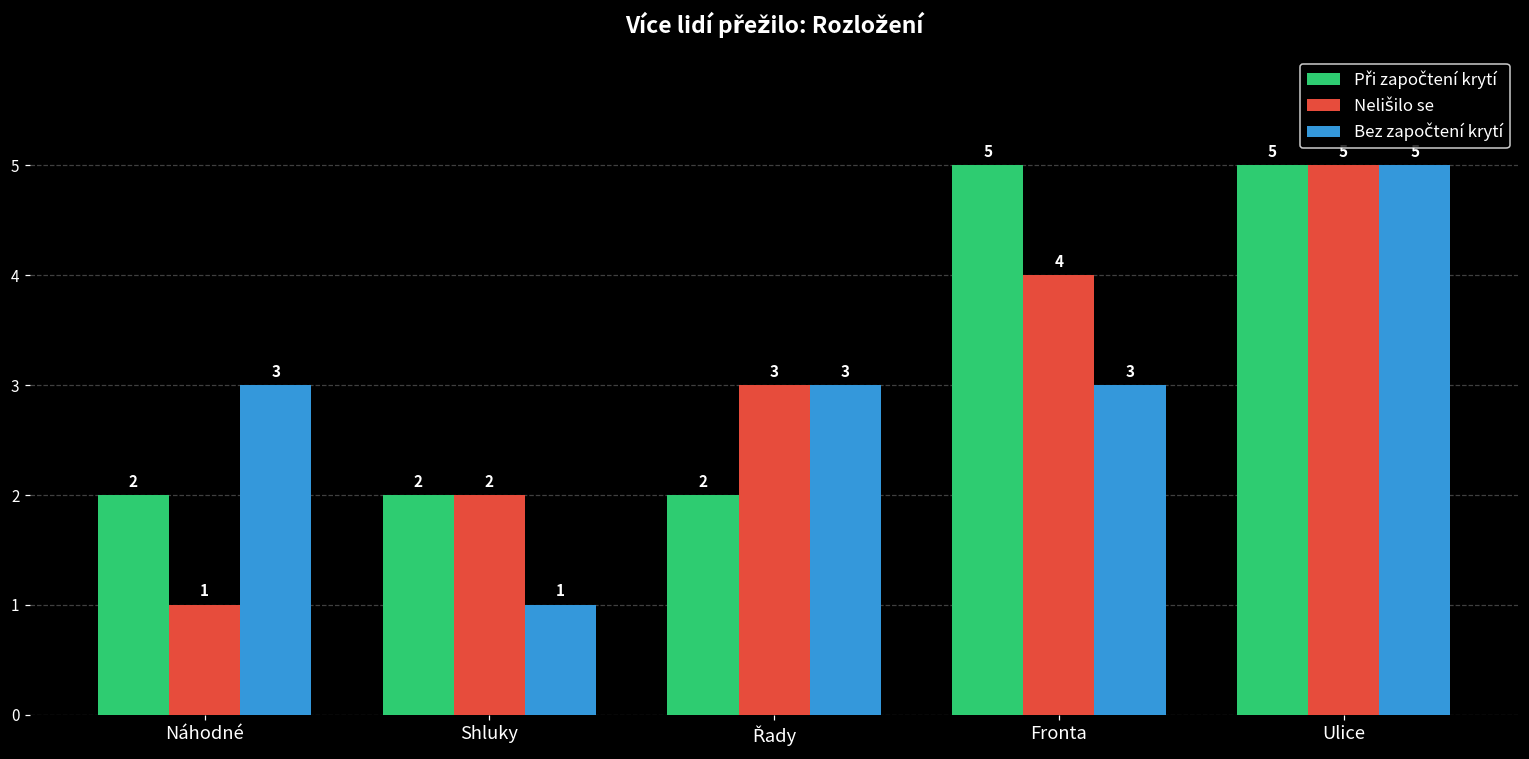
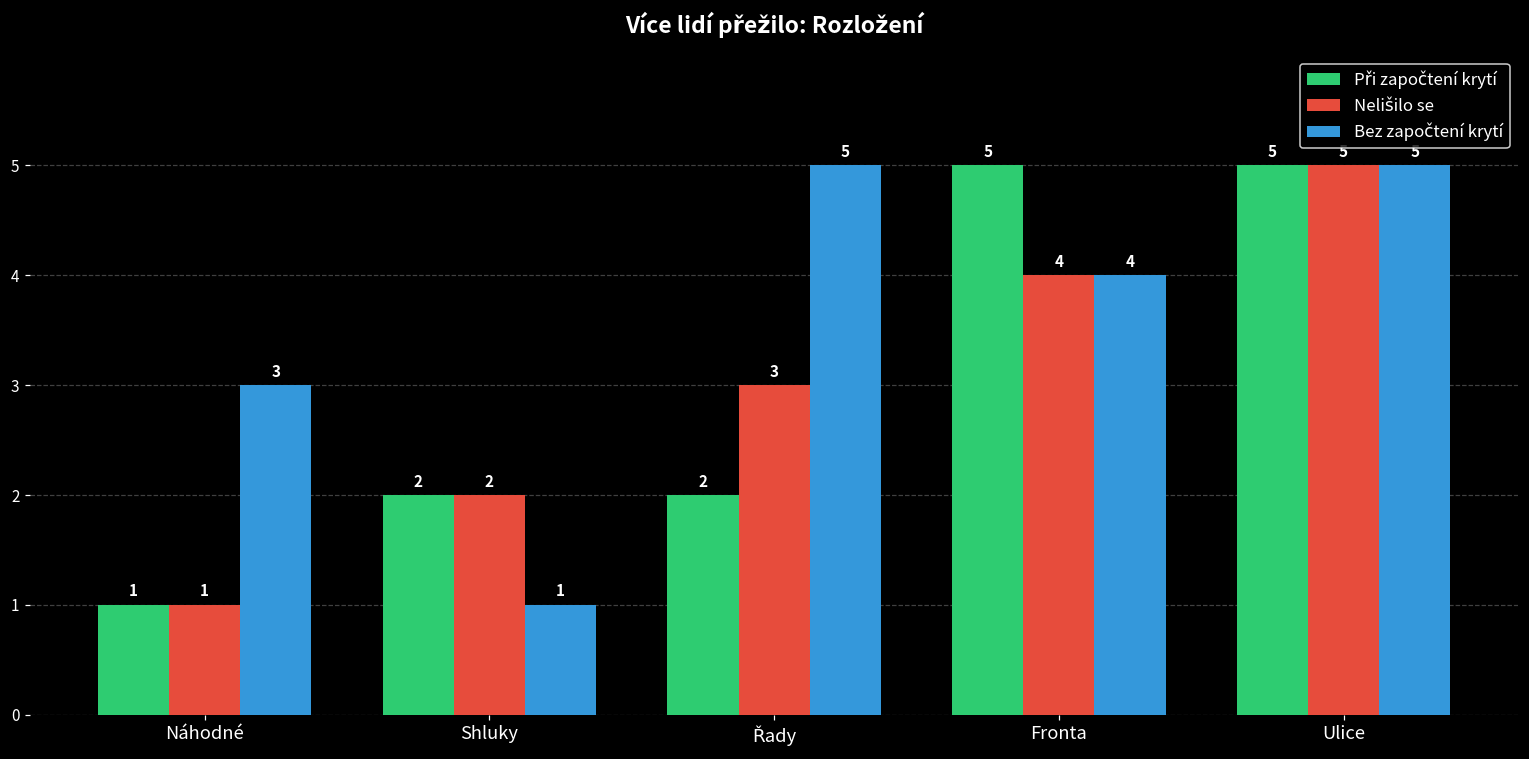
  {
    "Při započtení krytí": {
-     "Náhodné": 2,
+     "Náhodné": 1,
      "Shluky": 2,
      "Řady": 2,
      "Fronta": 5,
      "Ulice": 5
    },
    "Nelišilo se": {
      "Náhodné": 1,
      "Shluky": 2,
      "Řady": 3,
      "Fronta": 4
    },
    "Bez započtení krytí": {
      "Náhodné": 3,
      "Shluky": 1,
-     "Řady": 3,
-     "Fronta": 3
+     "Řady": 5,
+     "Fronta": 4
    }
  }
